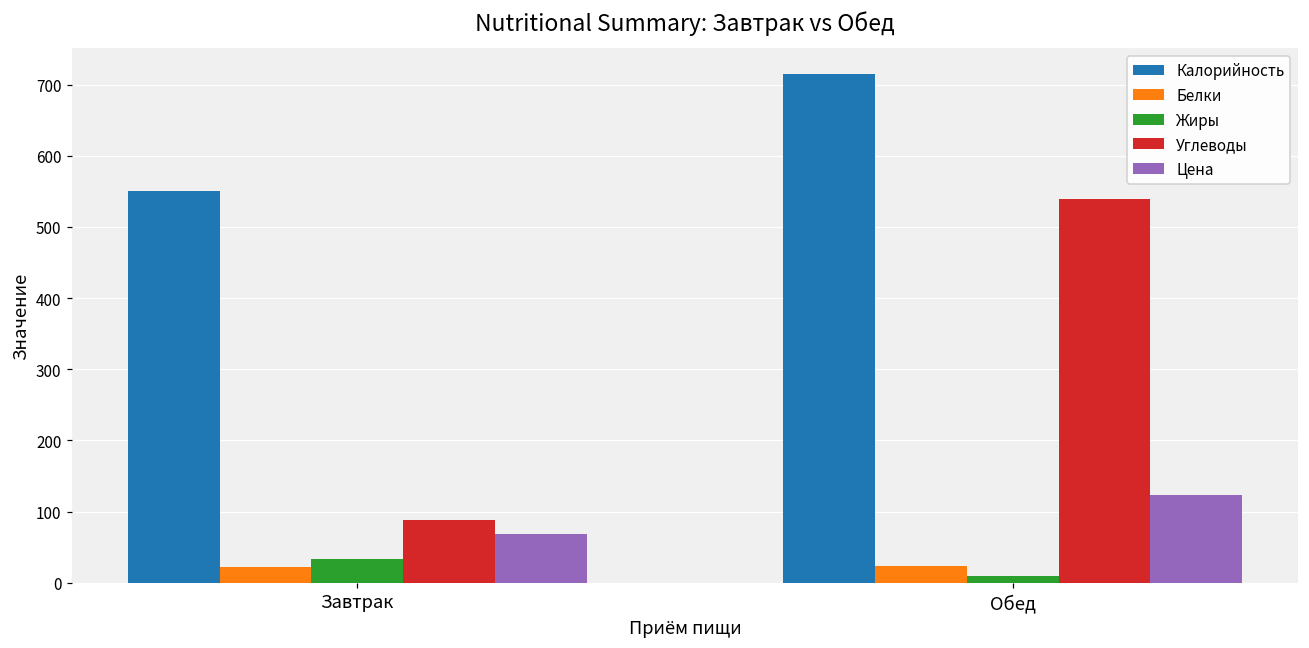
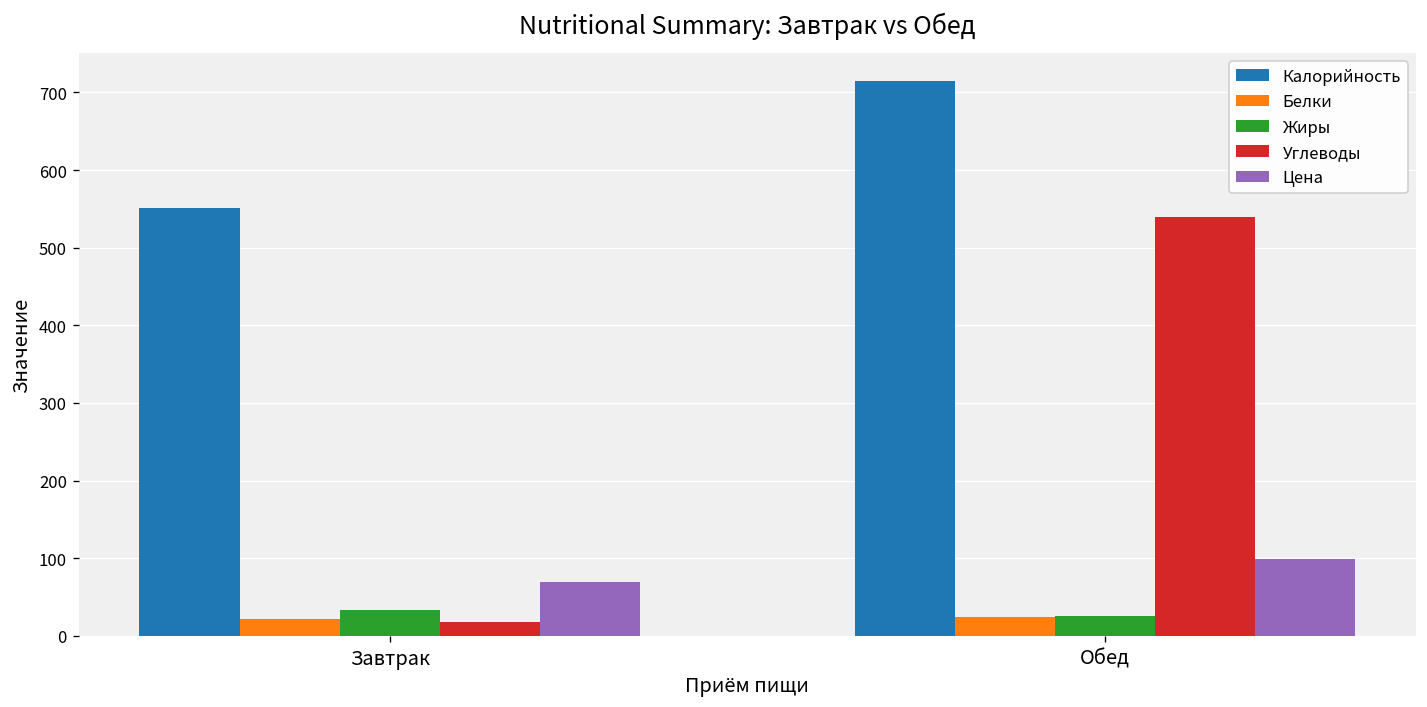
  {
    "Калорийность": {
      "Завтрак": 550,
      "Обед": 720
    },
    "Белки": {
      "Завтрак": 20,
      "Обед": 20
    },
    "Жиры": {
      "Завтрак": 30,
-     "Обед": 10
+     "Обед": 30
    },
    "Углеводы": {
-     "Завтрак": 90,
+     "Завтрак": 20,
      "Обед": 540
    },
    "Цена": {
      "Завтрак": 70,
-     "Обед": 120
+     "Обед": 100
    }
  }
